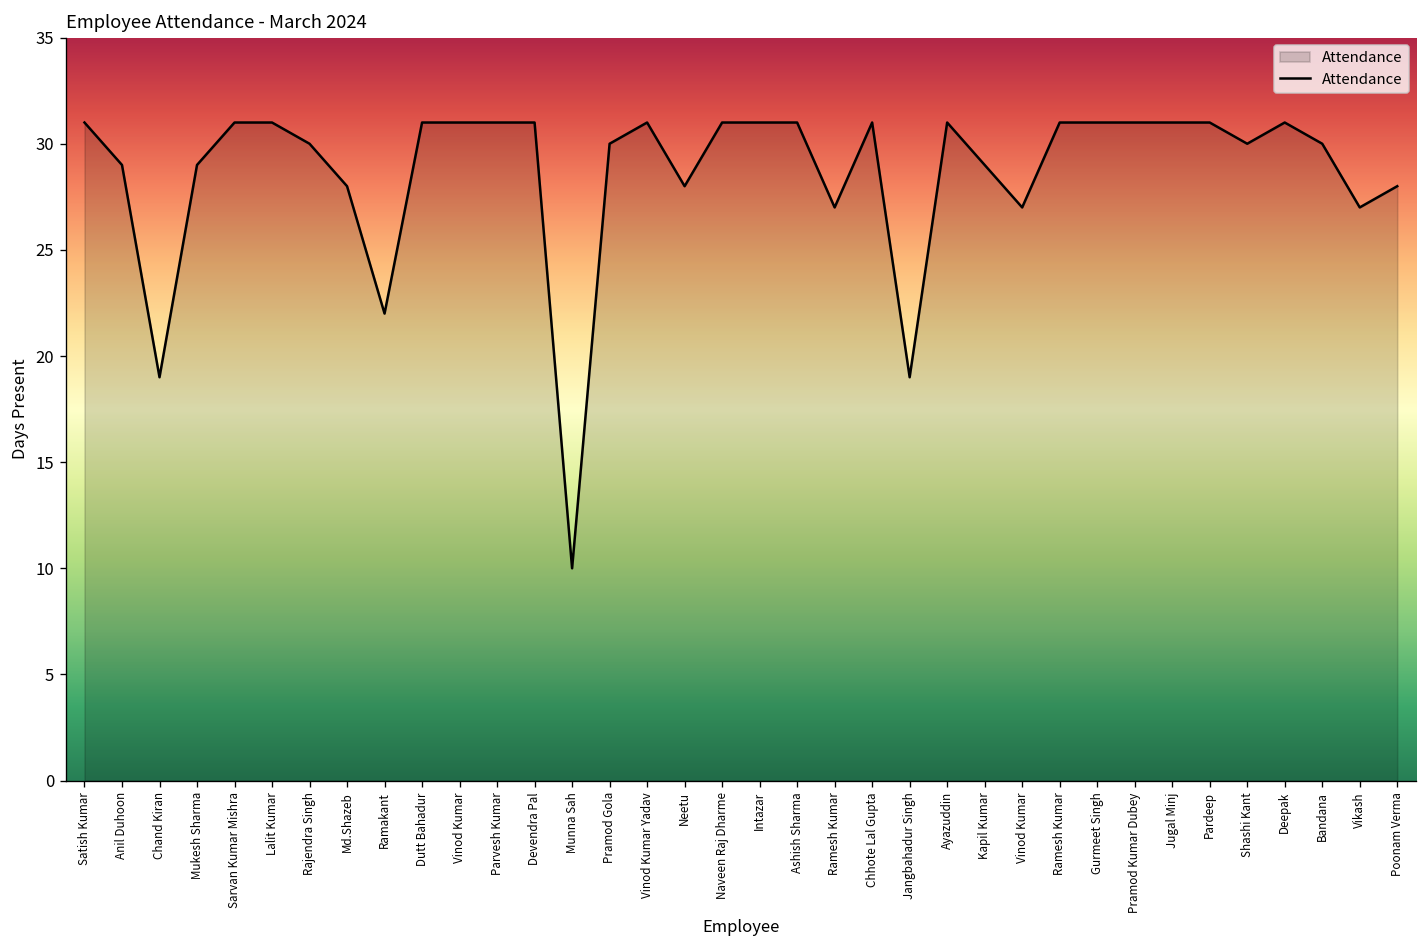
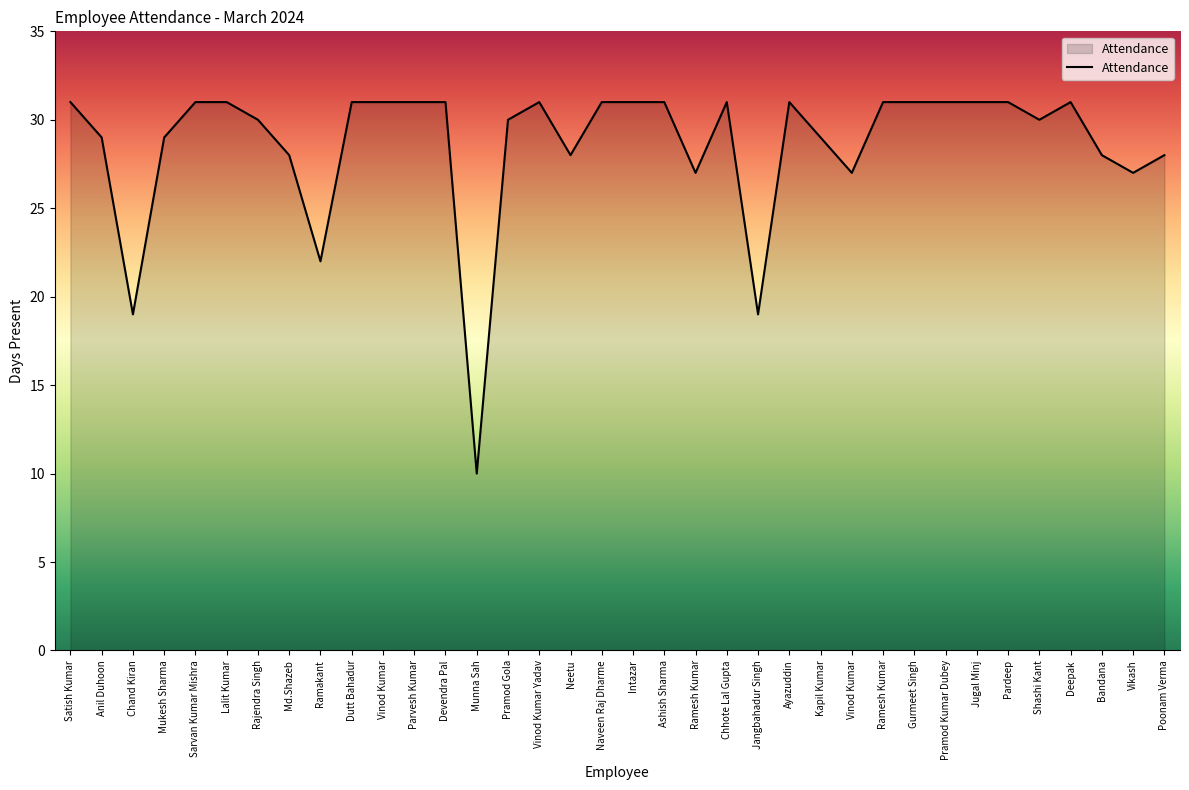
  {
    "Satish Kumar": 31,
    "Anil Duhoon": 29,
    "Chand Kiran": 19,
    "Mukesh Sharma": 29,
    "Sarvan Kumar Mishra": 31,
    "Lalit Kumar": 31,
    "Rajendra Singh": 30,
    "Md.Shazeb": 28,
    "Ramakant": 22,
    "Dutt Bahadur": 31,
    "Parvesh Kumar": 31,
    "Devendra Pal": 31,
    "Munna Sah": 10,
    "Pramod Gola": 30,
    "Vinod Kumar Yadav": 31,
    "Neetu": 28,
    "Naveen Raj Dharme": 31,
    "Intazar": 31,
    "Ashish Sharma": 31,
    "Chhote Lal Gupta": 31,
    "Jangbahadur Singh": 19,
    "Ayazuddin": 31,
    "Kapil Kumar": 29,
    "Gurmeet Singh": 31,
    "Pramod Kumar Dubey": 31,
    "Jugal Minj": 31,
    "Pardeep": 31,
    "Shashi Kant": 30,
    "Deepak": 31,
-   "Bandana": 30,
+   "Bandana": 28,
    "Vikash": 27,
    "Poonam Verma": 28
  }
